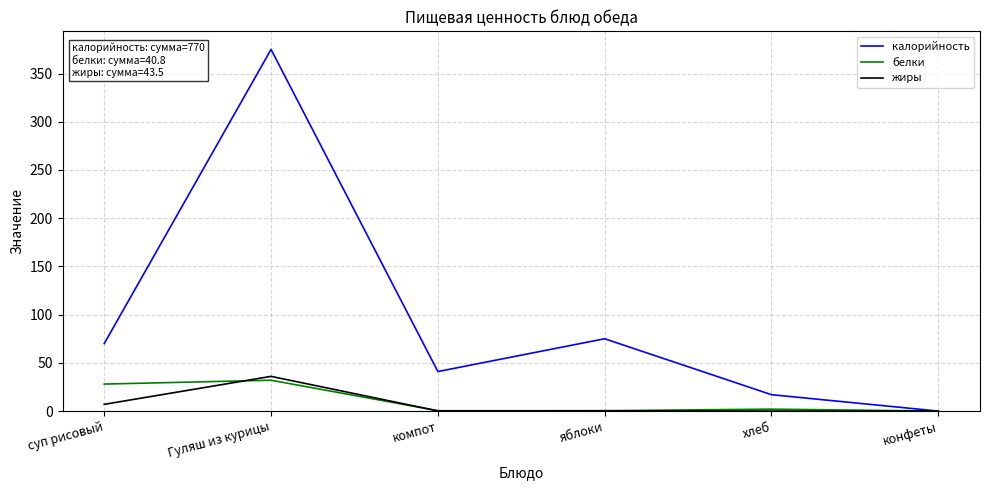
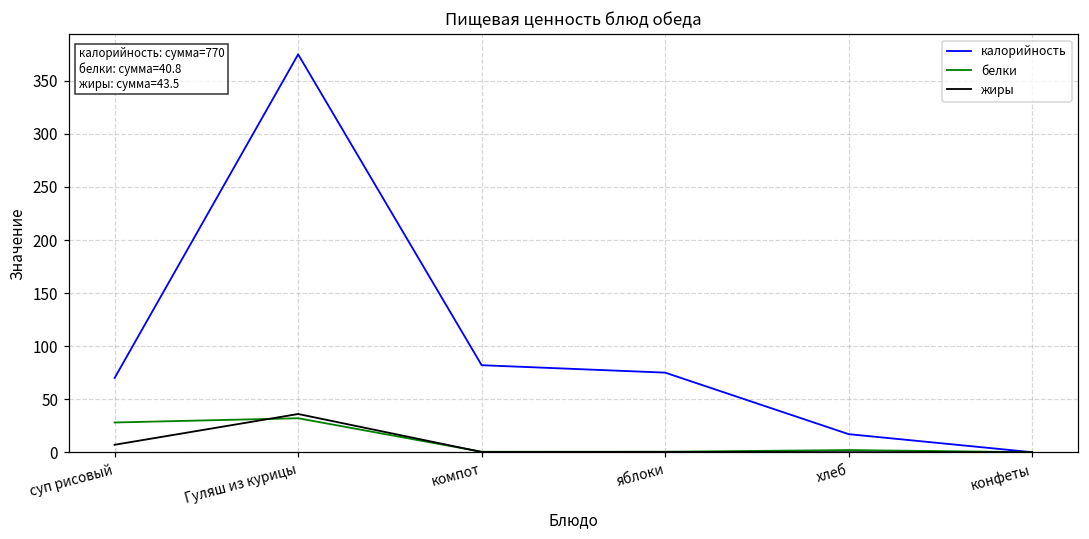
  {
    "калорийность": {
      "суп рисовый": 70,
      "Гуляш из курицы": 380,
-     "компот": 40,
+     "компот": 80,
      "яблоки": 80,
      "хлеб": 20
    },
    "белки": {
      "суп рисовый": 30,
      "Гуляш из курицы": 30
    },
    "жиры": {
      "суп рисовый": 10,
      "Гуляш из курицы": 40
    }
  }
